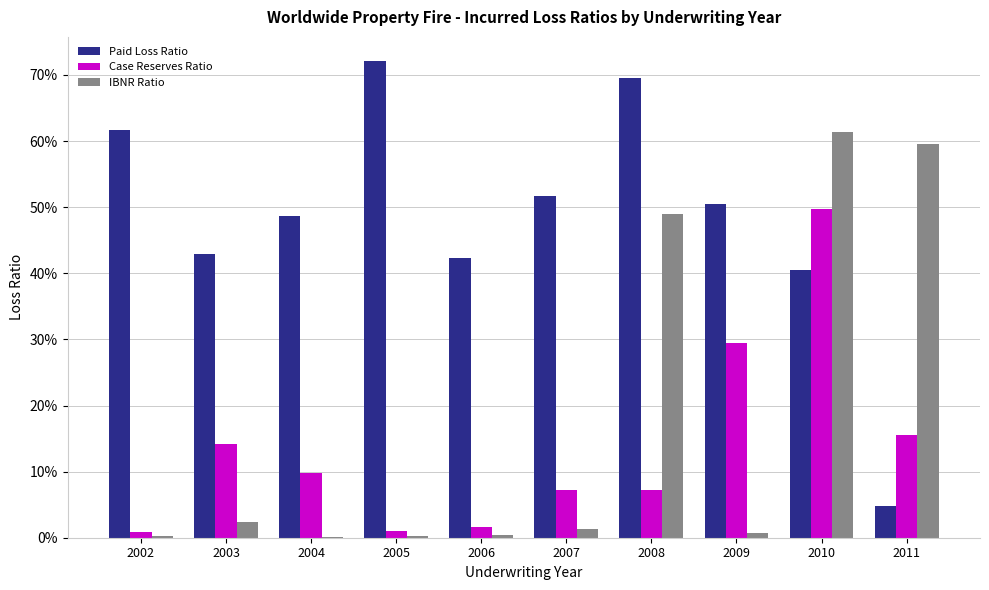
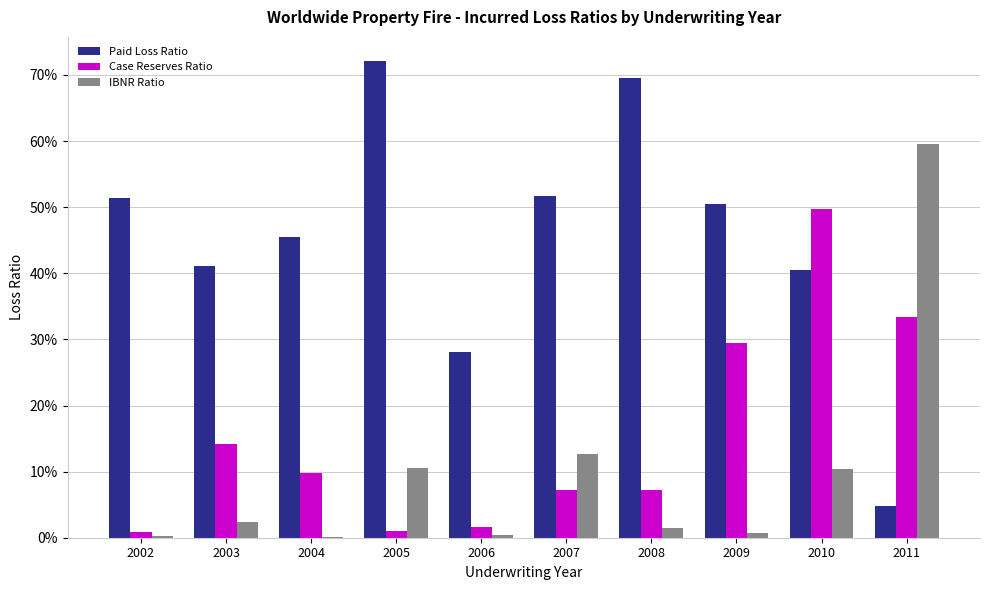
  {
    "Paid Loss Ratio": {
-     "2002": "62%",
-     "2003": "43%",
-     "2004": "49%",
+     "2002": "51%",
+     "2003": "41%",
+     "2004": "46%",
      "2005": "72%",
-     "2006": "42%",
+     "2006": "28%",
      "2007": "52%",
      "2008": "70%",
      "2009": "50%",
      "2010": "41%",
      "2011": "5%"
    },
    "Case Reserves Ratio": {
      "2002": "1%",
      "2003": "14%",
      "2004": "10%",
      "2005": "1%",
      "2006": "2%",
      "2007": "7%",
      "2008": "7%",
      "2009": "29%",
      "2010": "50%",
-     "2011": "16%"
+     "2011": "33%"
    },
    "IBNR Ratio": {
      "2003": "2%",
-     "2005": "0%",
-     "2007": "1%",
-     "2008": "49%",
+     "2005": "11%",
+     "2007": "13%",
+     "2008": "1%",
      "2009": "1%",
-     "2010": "61%",
+     "2010": "10%",
      "2011": "60%"
    }
  }
